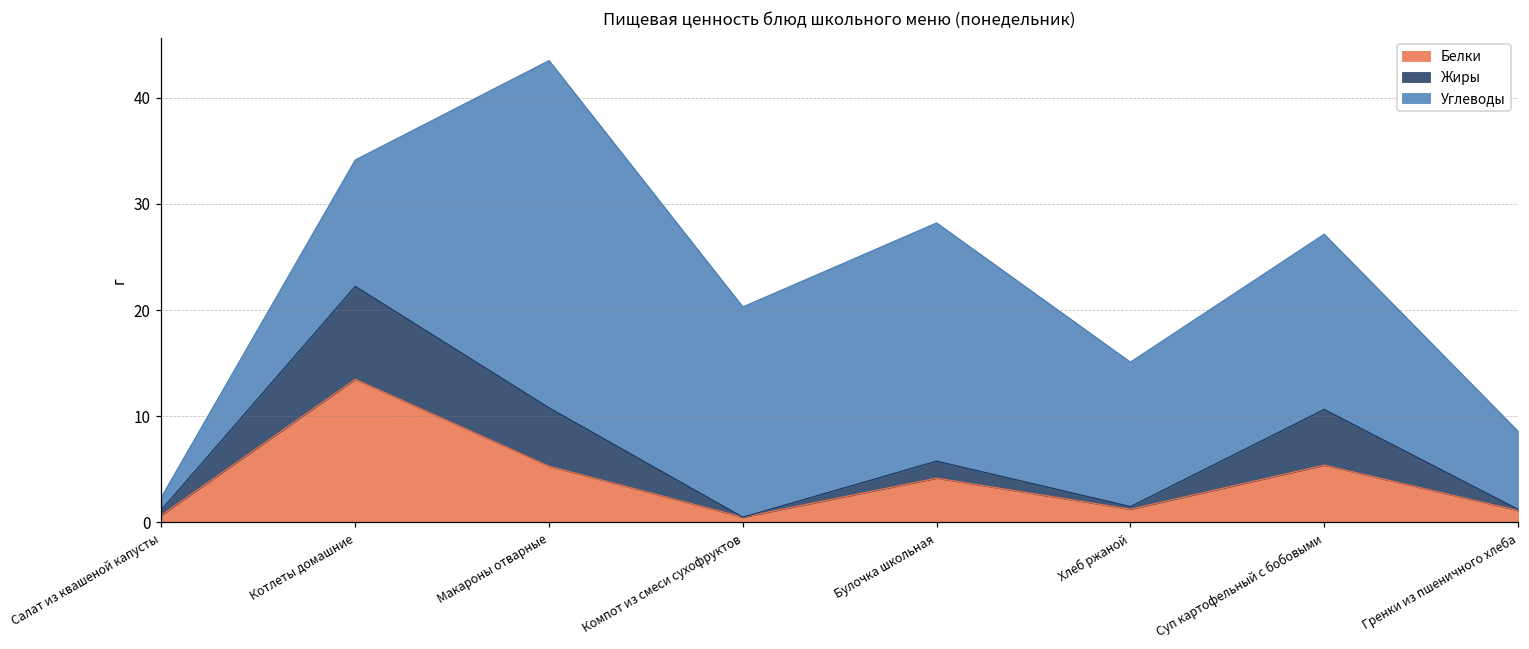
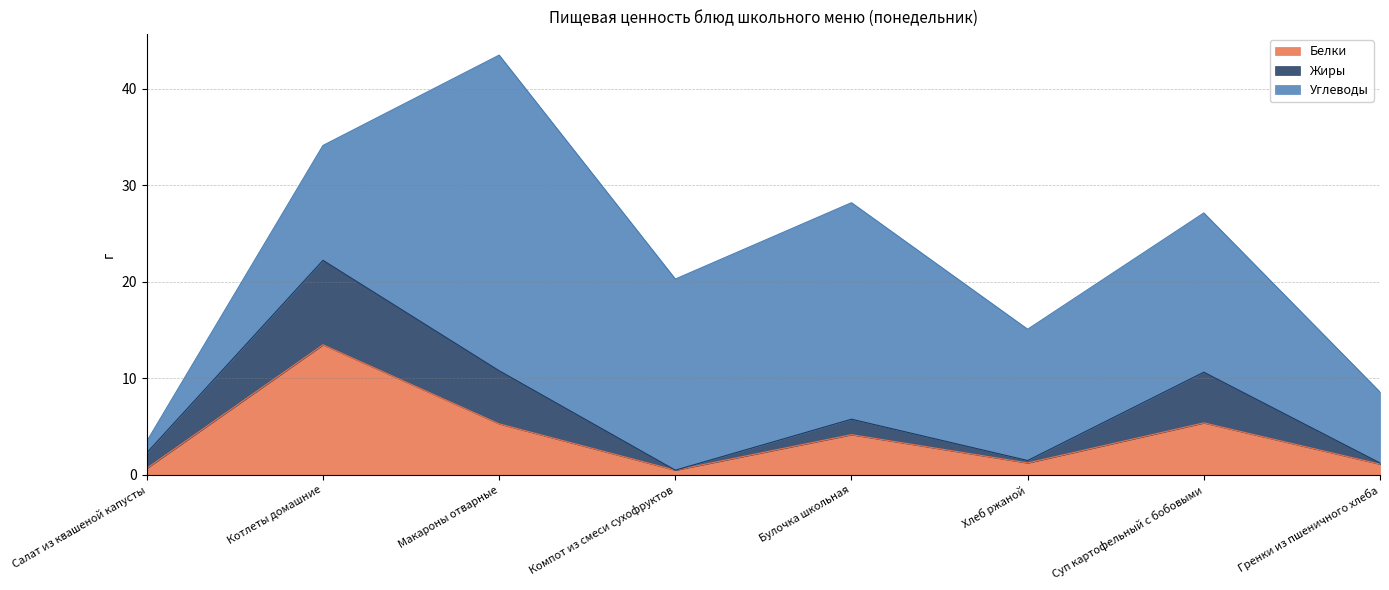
  {
    "Белки": {
      "Салат из квашеной капусты": 1,
      "Котлеты домашние": 13,
      "Макароны отварные": 5,
      "Булочка школьная": 4,
      "Суп картофельный с бобовыми": 5
    },
    "Жиры": {
-     "Салат из квашеной капусты": 1,
+     "Салат из квашеной капусты": 2,
      "Котлеты домашние": 9,
      "Макароны отварные": 6,
      "Булочка школьная": 2,
      "Суп картофельный с бобовыми": 5
    },
    "Углеводы": {
      "Салат из квашеной капусты": 1,
      "Котлеты домашние": 12,
      "Макароны отварные": 33,
      "Компот из смеси сухофруктов": 20,
      "Булочка школьная": 22,
      "Хлеб ржаной": 14,
      "Суп картофельный с бобовыми": 17,
      "Гренки из пшеничного хлеба": 7
    }
  }
